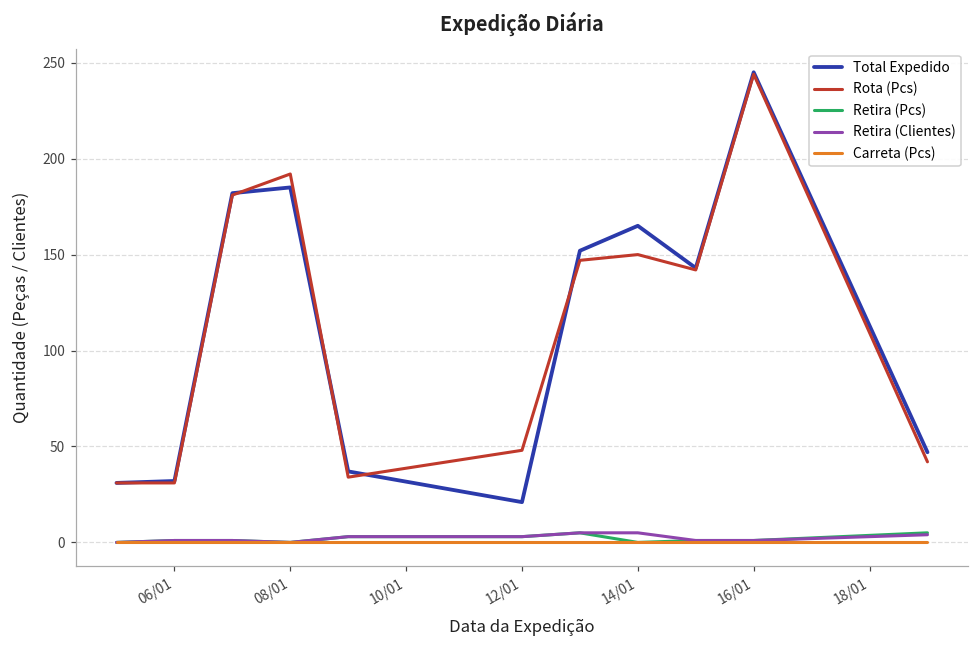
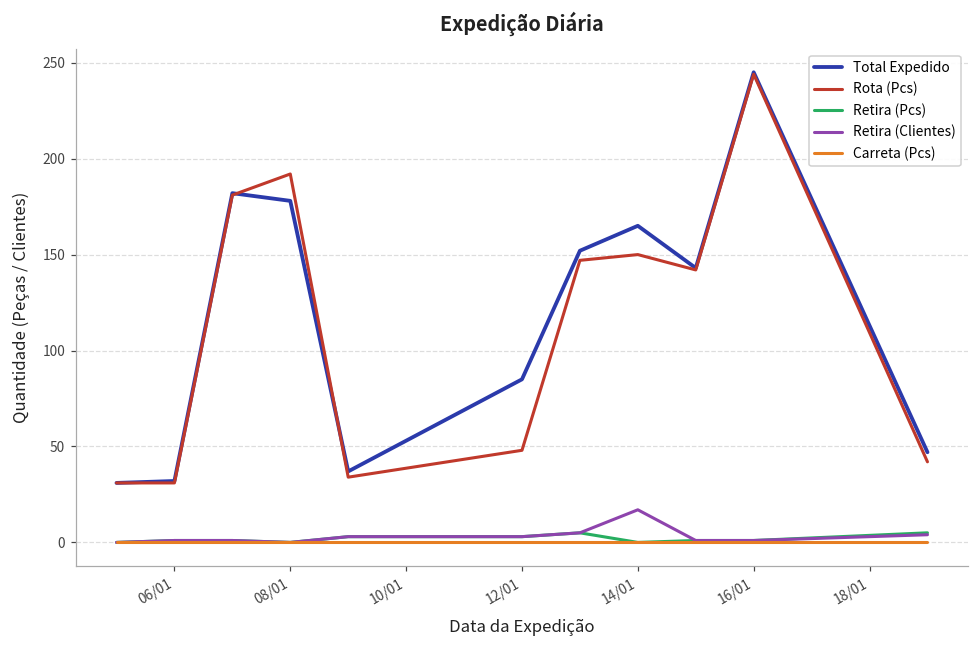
  {
    "Total Expedido": {
-     "08/01": 185,
-     "12/01": 21,
+     "08/01": 178,
+     "12/01": 85,
      "14/01": 165
    },
    "Rota (Pcs)": {
      "08/01": 192,
      "12/01": 48,
      "14/01": 150
    },
    "Retira (Clientes)": {
-     "14/01": 5
+     "14/01": 17
    },
    "Carreta (Pcs)": {
      "12/01": 0
    }
  }
